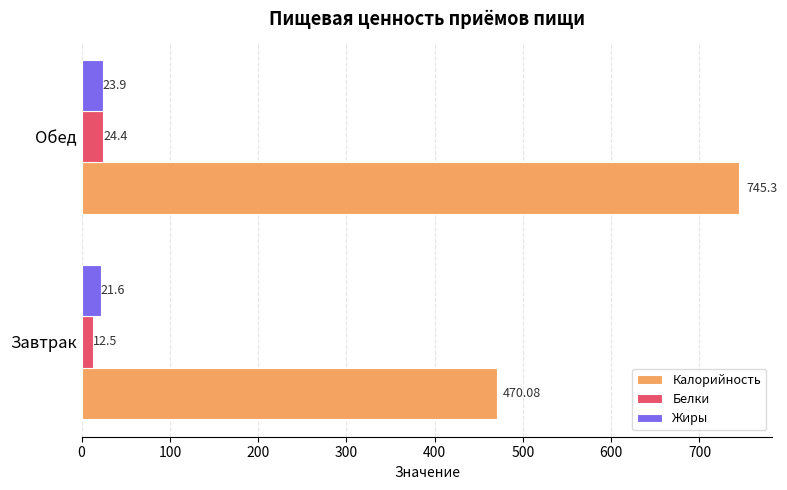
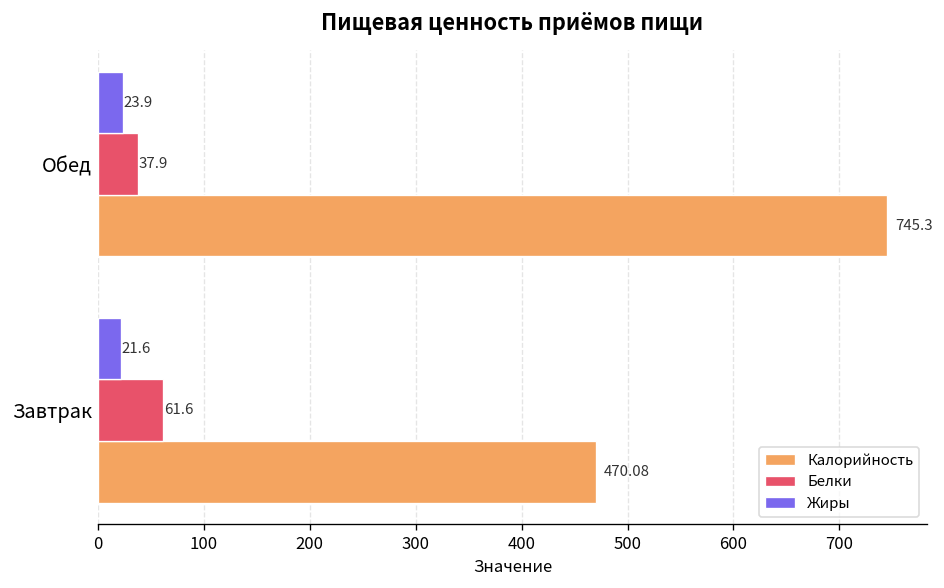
  {
    "Калорийность": {
      "Обед": 745.3,
      "Завтрак": 470.08
    },
    "Белки": {
-     "Обед": 24.4,
-     "Завтрак": 12.5
+     "Обед": 37.9,
+     "Завтрак": 61.6
    },
    "Жиры": {
      "Обед": 23.9,
      "Завтрак": 21.6
    }
  }
